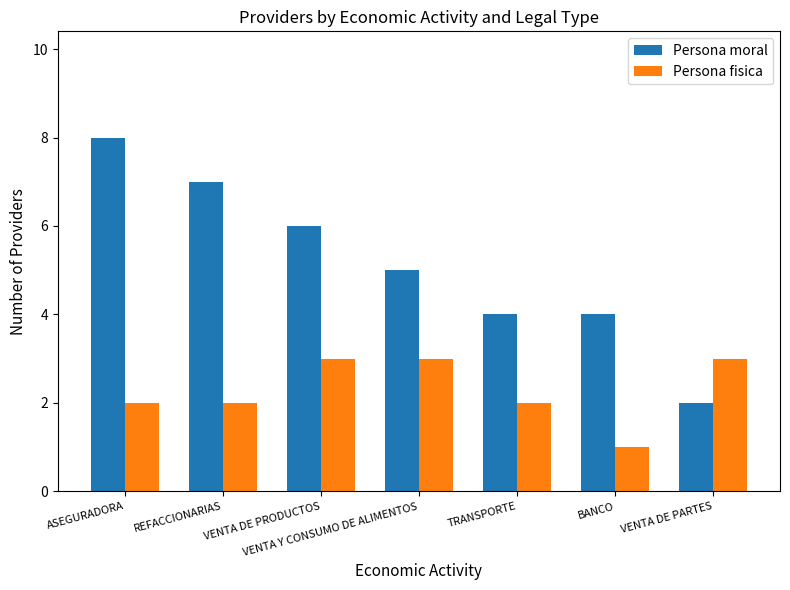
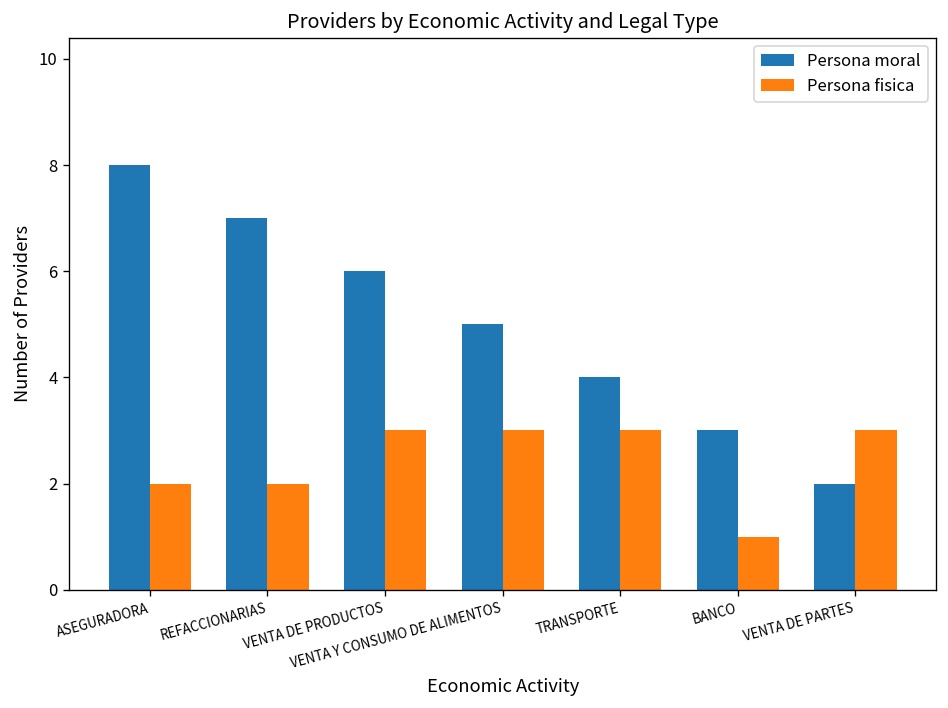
  {
    "Persona moral": {
      "ASEGURADORA": 8,
      "REFACCIONARIAS": 7,
      "VENTA DE PRODUCTOS": 6,
      "VENTA Y CONSUMO DE ALIMENTOS": 5,
      "TRANSPORTE": 4,
-     "BANCO": 4,
+     "BANCO": 3,
      "VENTA DE PARTES": 2
    },
    "Persona fisica": {
      "ASEGURADORA": 2,
      "REFACCIONARIAS": 2,
      "VENTA DE PRODUCTOS": 3,
      "VENTA Y CONSUMO DE ALIMENTOS": 3,
-     "TRANSPORTE": 2,
+     "TRANSPORTE": 3,
      "BANCO": 1,
      "VENTA DE PARTES": 3
    }
  }
